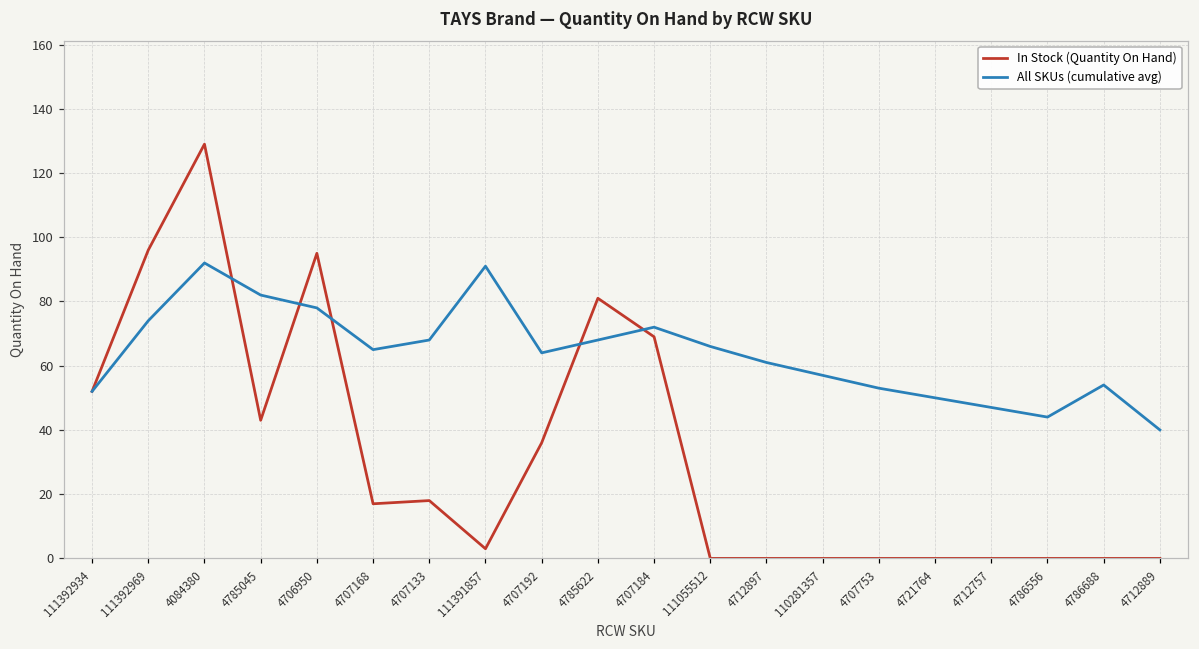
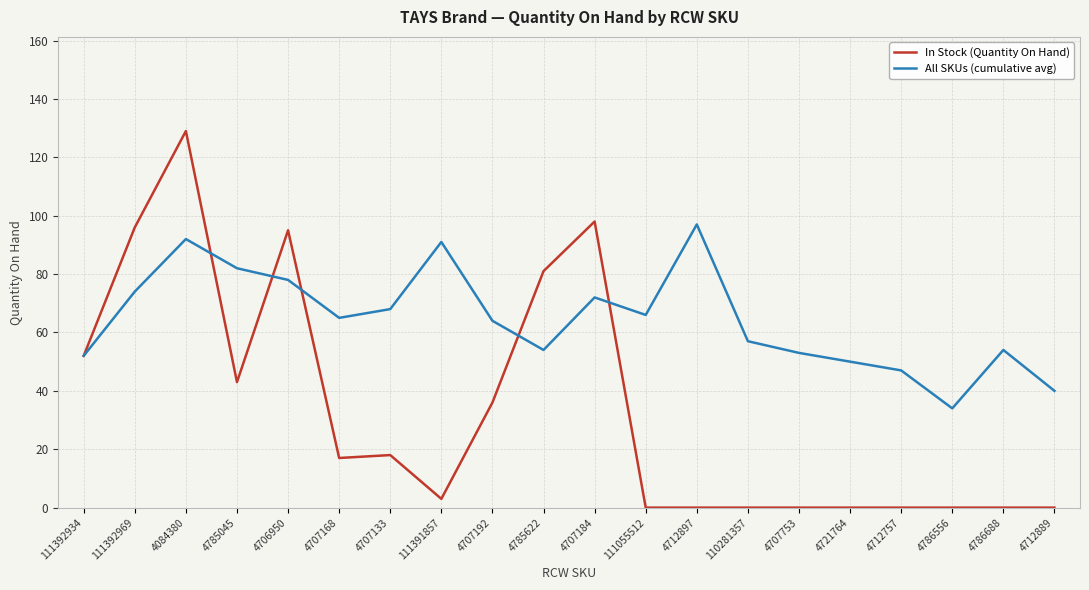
  {
    "In Stock (Quantity On Hand)": {
      "111392969": 96,
      "4084380": 129,
      "4785045": 43,
      "4706950": 95,
      "4707168": 17,
      "4707133": 18,
      "111391857": 3,
      "4707192": 36,
      "4785622": 81,
-     "4707184": 69,
+     "4707184": 98,
      "111055512": 0,
      "4712897": 0,
      "110281357": 0,
      "4707753": 0,
      "4721764": 0,
      "4712757": 0,
      "4786556": 0,
      "4786688": 0,
      "4712889": 0
    },
    "All SKUs (cumulative avg)": {
      "111392969": 74,
      "4084380": 92,
      "4785045": 82,
      "4706950": 78,
      "4707168": 65,
      "4707133": 68,
      "111391857": 91,
      "4707192": 64,
-     "4785622": 68,
+     "4785622": 54,
      "4707184": 72,
      "111055512": 66,
-     "4712897": 61,
+     "4712897": 97,
      "110281357": 57,
      "4707753": 53,
      "4721764": 50,
      "4712757": 47,
-     "4786556": 44,
+     "4786556": 34,
      "4786688": 54,
      "4712889": 40
    }
  }
